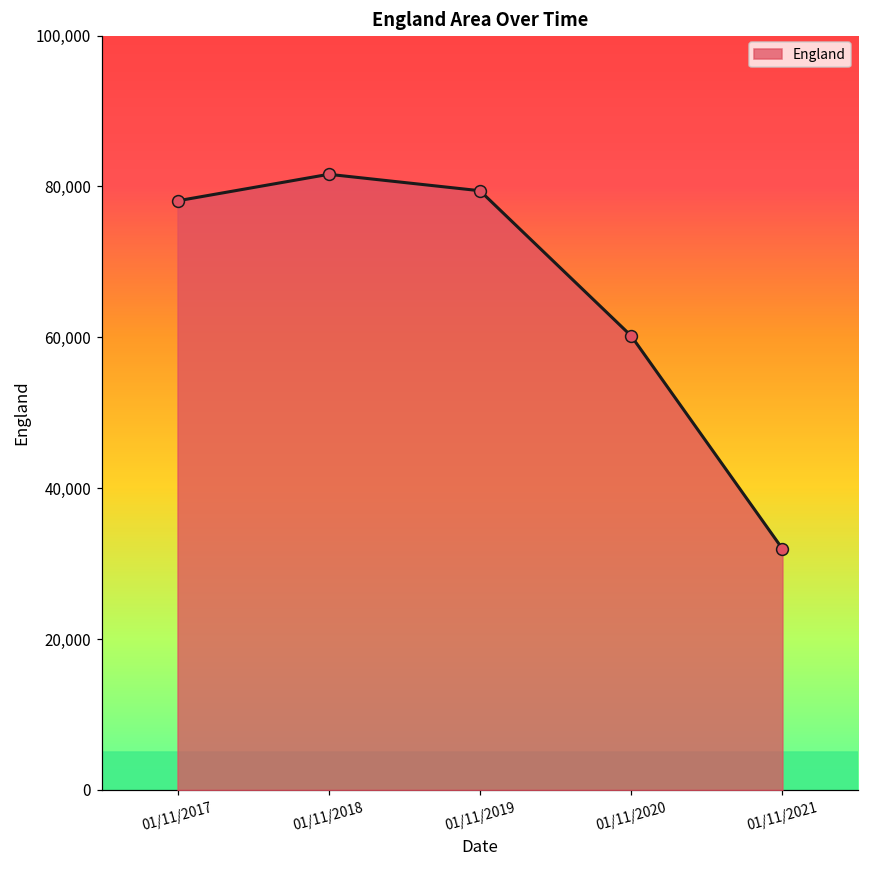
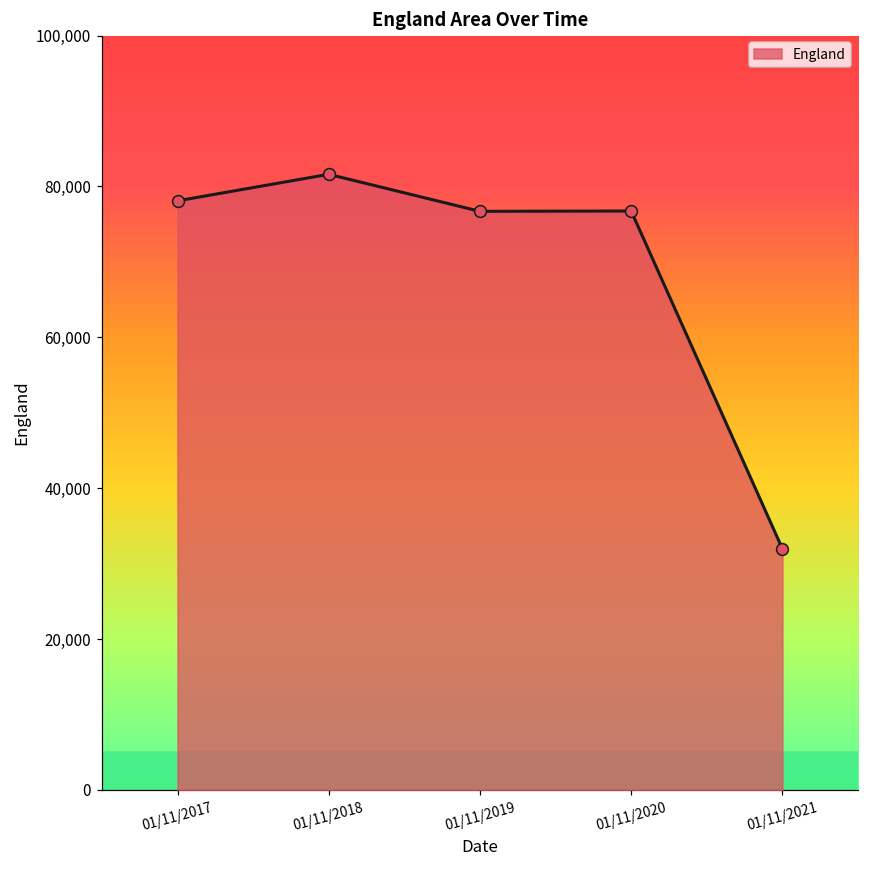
  {
    "01/11/2017": "78,000",
    "01/11/2018": "82,000",
-   "01/11/2019": "79,000",
-   "01/11/2020": "60,000",
+   "01/11/2019": "77,000",
+   "01/11/2020": "77,000",
    "01/11/2021": "32,000"
  }
